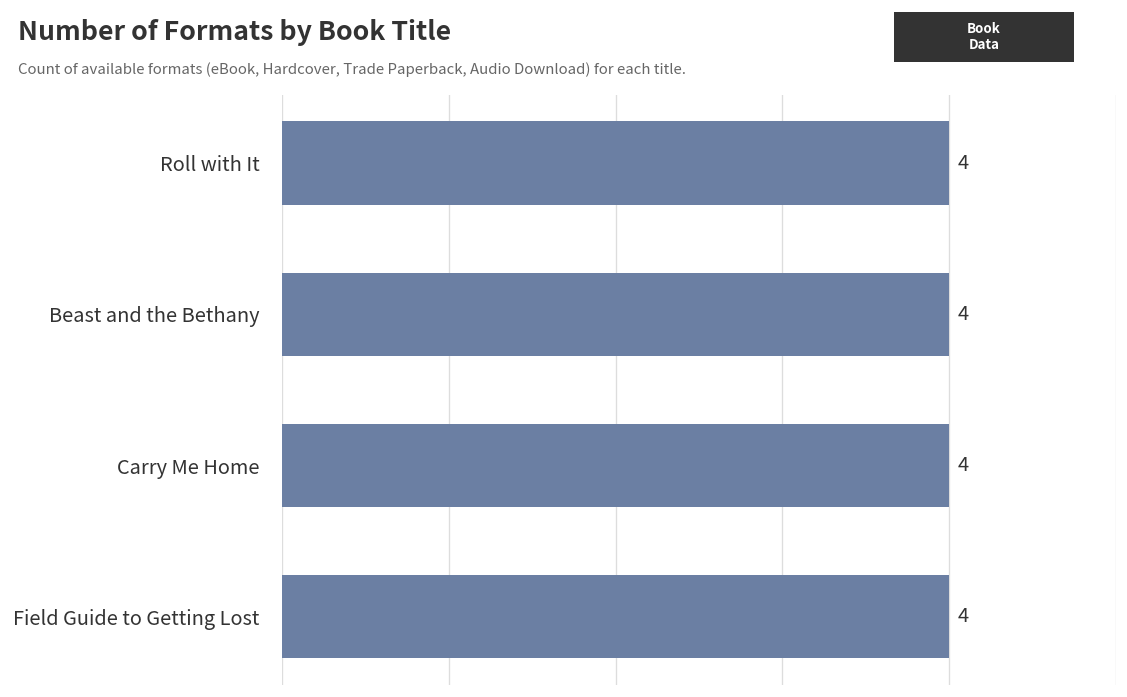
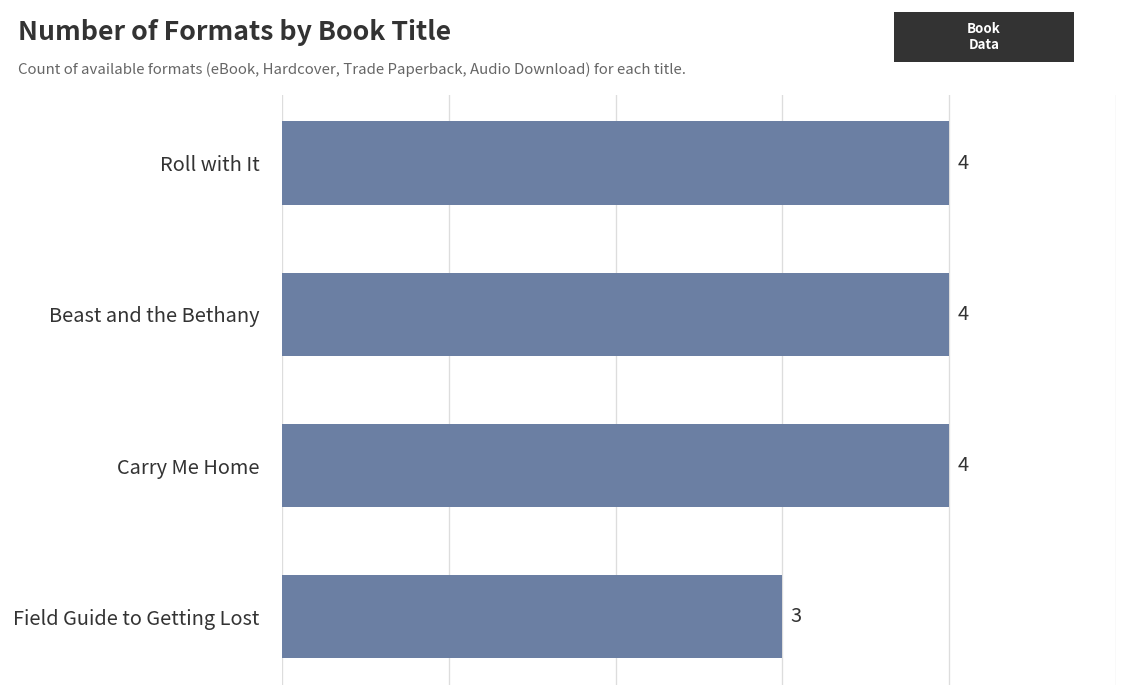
  {
    "Roll with It": 4,
    "Beast and the Bethany": 4,
    "Carry Me Home": 4,
-   "Field Guide to Getting Lost": 4
+   "Field Guide to Getting Lost": 3
  }
